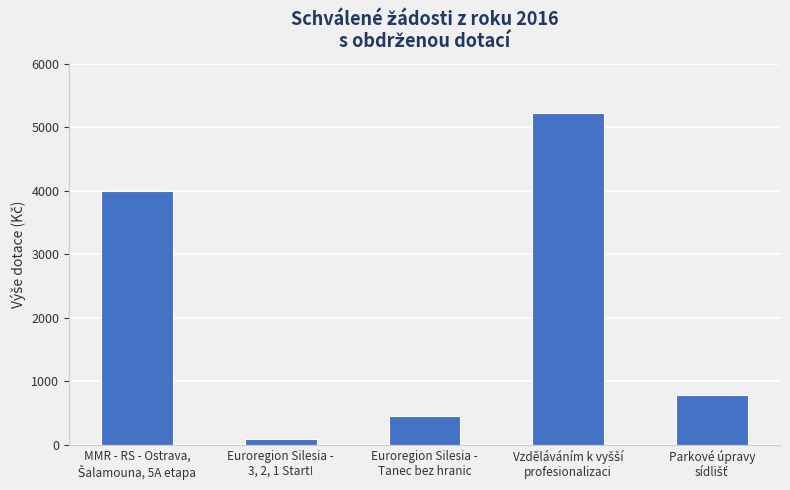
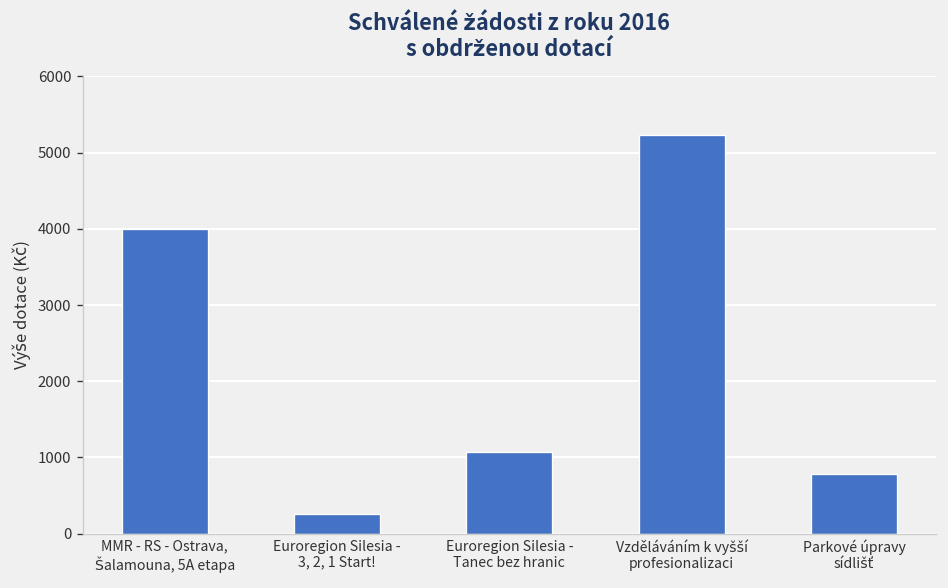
  {
    "MMR - RS - Ostrava, Šalamouna, 5A etapa": 4000,
-   "Euroregion Silesia - 3, 2, 1 Start!": 100,
-   "Euroregion Silesia - Tanec bez hranic": 400,
+   "Euroregion Silesia - 3, 2, 1 Start!": 300,
+   "Euroregion Silesia - Tanec bez hranic": 1100,
    "Vzděláváním k vyšší profesionalizaci": 5200,
    "Parkové úpravy sídlišť": 800
  }
